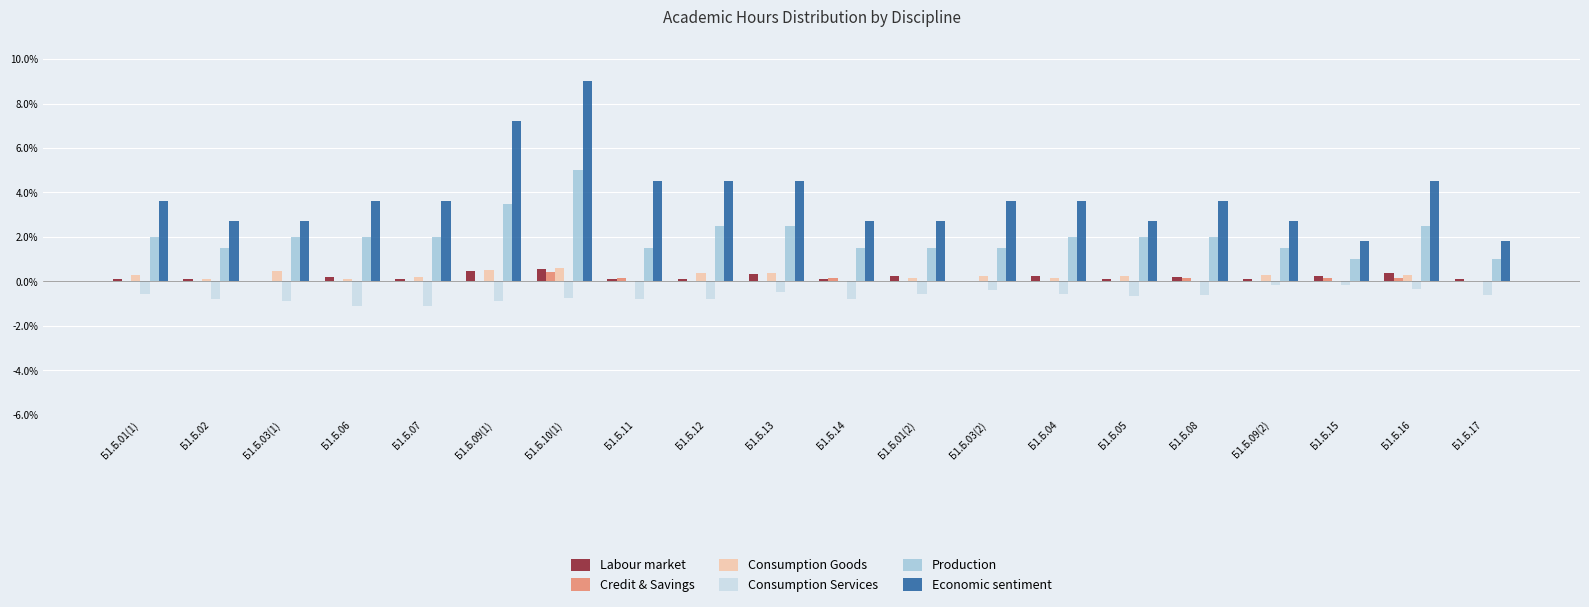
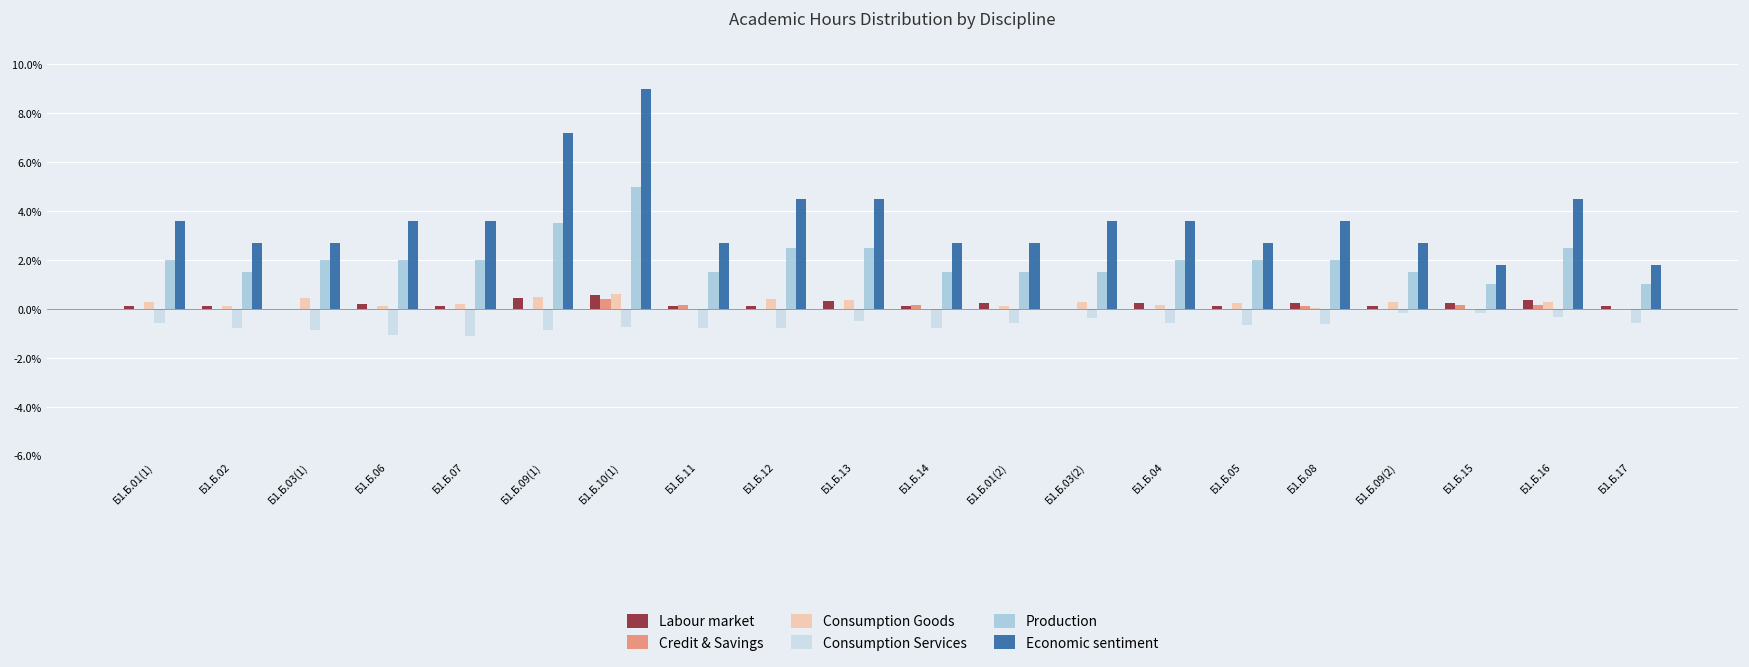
  {
    "Labour market": {
      "Б1.Б.01(1)": "0.1%",
      "Б1.Б.02": "0.1%",
      "Б1.Б.03(1)": "0.0%",
      "Б1.Б.06": "0.2%",
      "Б1.Б.09(1)": "0.5%",
      "Б1.Б.10(1)": "0.6%",
      "Б1.Б.11": "0.1%",
      "Б1.Б.12": "0.1%",
      "Б1.Б.13": "0.3%",
      "Б1.Б.14": "0.1%",
      "Б1.Б.01(2)": "0.3%",
      "Б1.Б.03(2)": "0.0%",
      "Б1.Б.04": "0.3%",
      "Б1.Б.08": "0.2%",
      "Б1.Б.09(2)": "0.1%",
      "Б1.Б.15": "0.3%",
      "Б1.Б.16": "0.4%",
      "Б1.Б.17": "0.1%"
    },
    "Credit & Savings": {
      "Б1.Б.01(1)": "0.0%",
      "Б1.Б.02": "0.0%",
      "Б1.Б.03(1)": "0.0%",
      "Б1.Б.06": "0.0%",
      "Б1.Б.07": "0.0%",
      "Б1.Б.09(1)": "0.0%",
      "Б1.Б.10(1)": "0.4%",
      "Б1.Б.11": "0.2%",
      "Б1.Б.12": "0.0%",
      "Б1.Б.13": "0.0%",
      "Б1.Б.14": "0.2%",
      "Б1.Б.01(2)": "0.0%",
      "Б1.Б.03(2)": "0.0%",
      "Б1.Б.04": "0.0%",
      "Б1.Б.05": "0.0%",
      "Б1.Б.08": "0.1%",
      "Б1.Б.09(2)": "0.0%",
      "Б1.Б.15": "0.2%",
      "Б1.Б.16": "0.2%",
      "Б1.Б.17": "0.0%"
    },
    "Consumption Goods": {
      "Б1.Б.01(1)": "0.3%",
      "Б1.Б.02": "0.1%",
      "Б1.Б.03(1)": "0.5%",
      "Б1.Б.06": "0.1%",
      "Б1.Б.07": "0.2%",
      "Б1.Б.09(1)": "0.5%",
      "Б1.Б.10(1)": "0.6%",
      "Б1.Б.12": "0.4%",
      "Б1.Б.13": "0.4%",
      "Б1.Б.01(2)": "0.1%",
      "Б1.Б.03(2)": "0.3%",
      "Б1.Б.04": "0.2%",
      "Б1.Б.05": "0.2%",
      "Б1.Б.09(2)": "0.3%",
      "Б1.Б.16": "0.3%"
    },
    "Economic sentiment": {
      "Б1.Б.01(1)": "3.6%",
      "Б1.Б.02": "2.7%",
      "Б1.Б.03(1)": "2.7%",
      "Б1.Б.06": "3.6%",
      "Б1.Б.07": "3.6%",
      "Б1.Б.09(1)": "7.2%",
      "Б1.Б.10(1)": "9.0%",
-     "Б1.Б.11": "4.5%",
+     "Б1.Б.11": "2.7%",
      "Б1.Б.12": "4.5%",
      "Б1.Б.13": "4.5%",
      "Б1.Б.14": "2.7%",
      "Б1.Б.01(2)": "2.7%",
      "Б1.Б.03(2)": "3.6%",
      "Б1.Б.04": "3.6%",
      "Б1.Б.05": "2.7%",
      "Б1.Б.08": "3.6%",
      "Б1.Б.09(2)": "2.7%",
      "Б1.Б.15": "1.8%",
      "Б1.Б.16": "4.5%",
      "Б1.Б.17": "1.8%"
    }
  }
